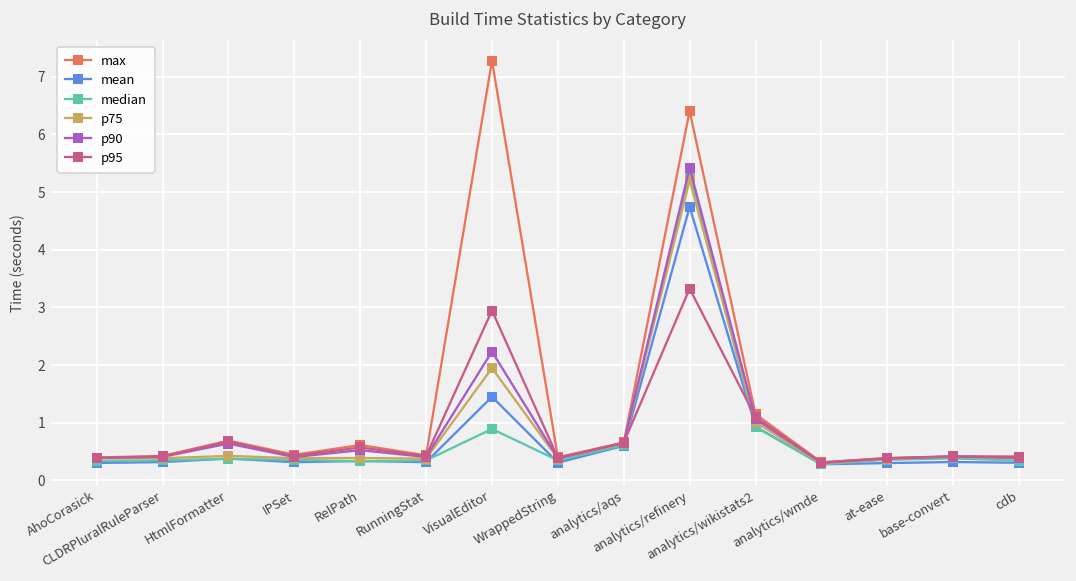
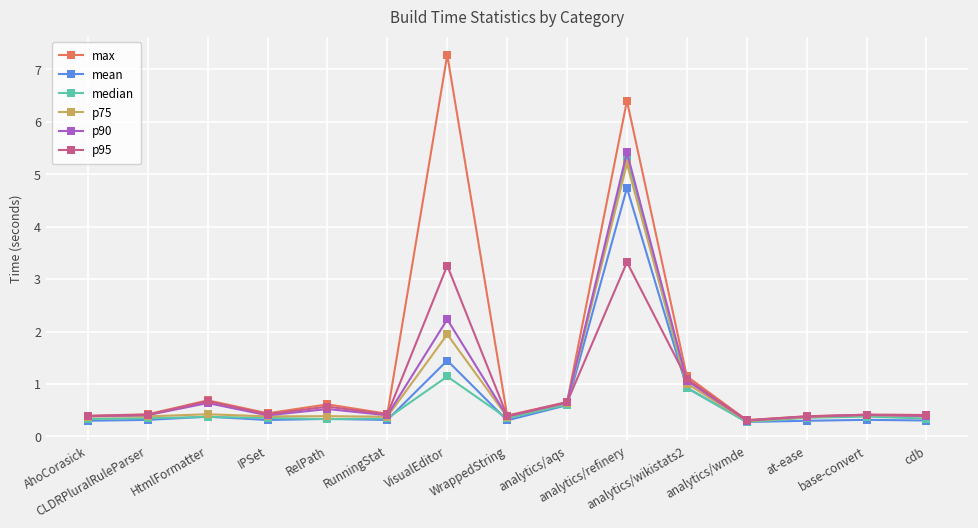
  {
    "max": {
      "VisualEditor": 7.3,
      "analytics/refinery": 6.4,
      "analytics/wikistats2": 1.1
    },
    "mean": {
      "VisualEditor": 1.4,
      "analytics/refinery": 4.7,
      "at-ease": 0.3,
      "base-convert": 0.3
    },
    "median": {
-     "VisualEditor": 0.9,
+     "VisualEditor": 1.1,
      "analytics/refinery": 5.3
    },
    "p75": {
      "RelPath": 0.4,
      "VisualEditor": 1.9,
      "analytics/refinery": 5.2,
      "analytics/wikistats2": 1.0
    },
    "p90": {
      "VisualEditor": 2.2,
      "analytics/refinery": 5.4
    },
    "p95": {
-     "VisualEditor": 2.9,
+     "VisualEditor": 3.3,
      "analytics/refinery": 3.3
    }
  }
